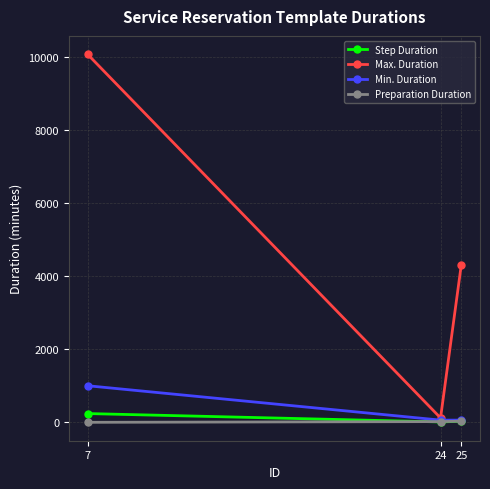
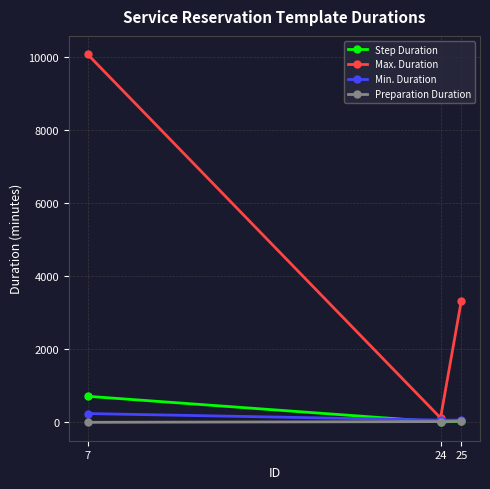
  {
    "Step Duration": {
-     "7": 200
+     "7": 700
    },
    "Max. Duration": {
      "7": 10100,
-     "25": 4300
+     "25": 3300
    },
    "Min. Duration": {
-     "7": 1000
+     "7": 200
    },
    "Preparation Duration": {
      "7": 0
    }
  }
